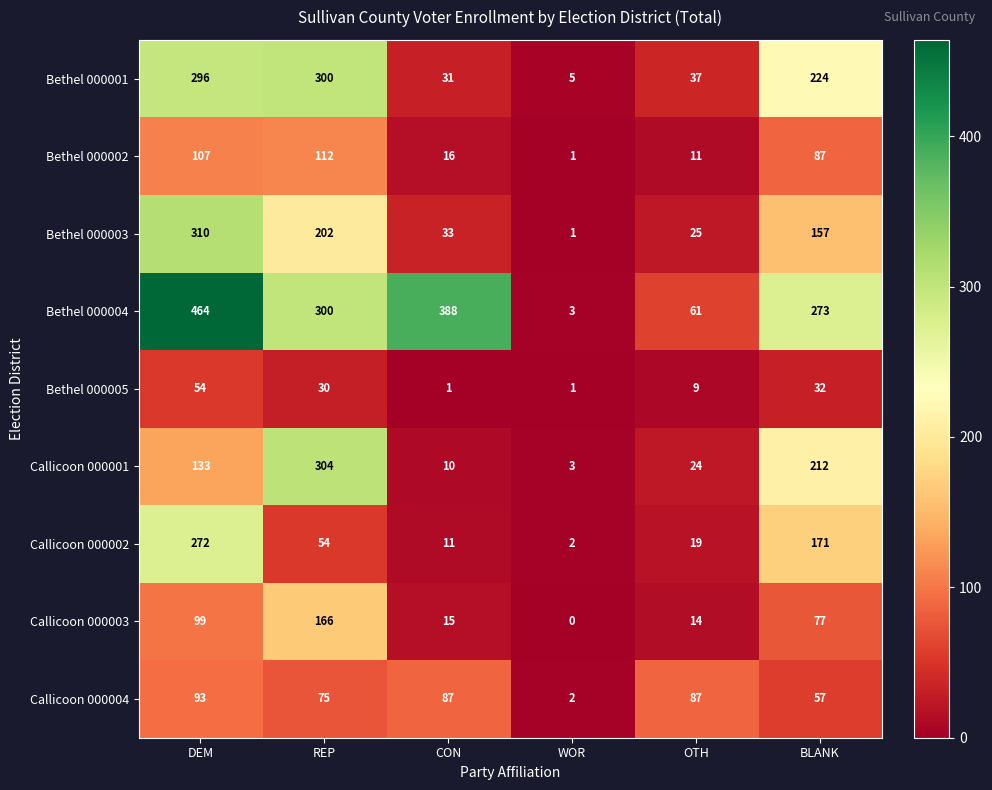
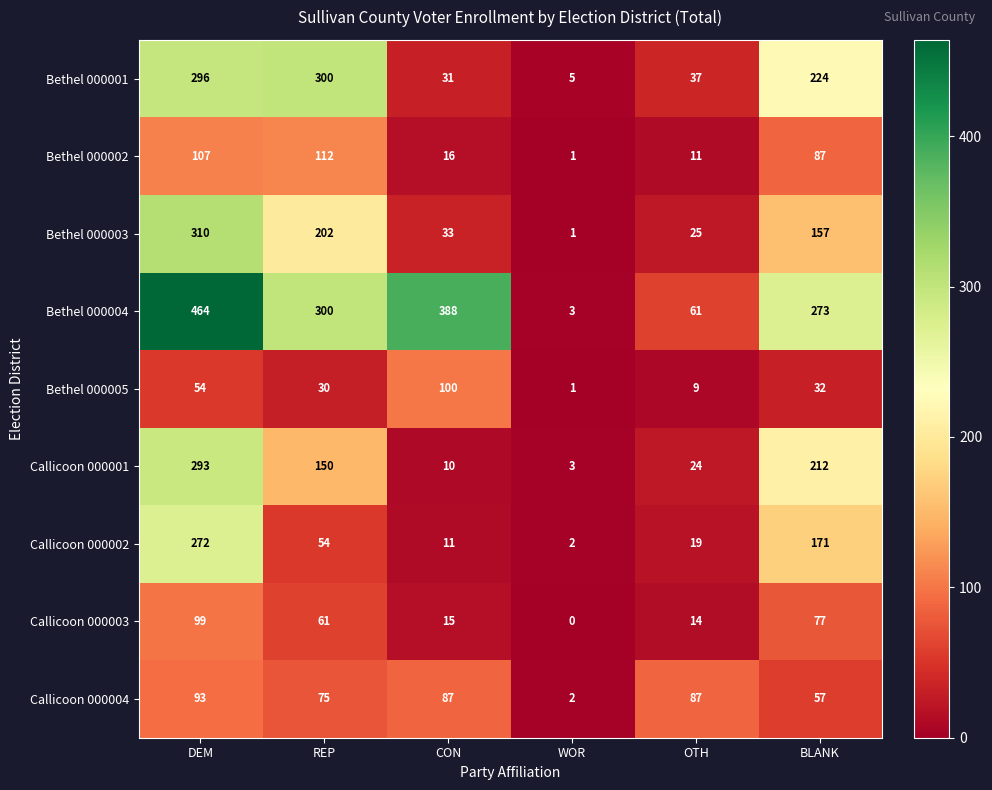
  {
    "Bethel 000001": {
      "DEM": 296,
      "REP": 300,
      "CON": 31,
      "WOR": 5,
      "OTH": 37,
      "BLANK": 224
    },
    "Bethel 000002": {
      "DEM": 107,
      "REP": 112,
      "CON": 16,
      "WOR": 1,
      "OTH": 11,
      "BLANK": 87
    },
    "Bethel 000003": {
      "DEM": 310,
      "REP": 202,
      "CON": 33,
      "WOR": 1,
      "OTH": 25,
      "BLANK": 157
    },
    "Bethel 000004": {
      "DEM": 464,
      "REP": 300,
      "CON": 388,
      "WOR": 3,
      "OTH": 61,
      "BLANK": 273
    },
    "Bethel 000005": {
      "DEM": 54,
      "REP": 30,
-     "CON": 1,
+     "CON": 100,
      "WOR": 1,
      "OTH": 9,
      "BLANK": 32
    },
    "Callicoon 000001": {
-     "DEM": 133,
-     "REP": 304,
+     "DEM": 293,
+     "REP": 150,
      "CON": 10,
      "WOR": 3,
      "OTH": 24,
      "BLANK": 212
    },
    "Callicoon 000002": {
      "DEM": 272,
      "REP": 54,
      "CON": 11,
      "WOR": 2,
      "OTH": 19,
      "BLANK": 171
    },
    "Callicoon 000003": {
      "DEM": 99,
-     "REP": 166,
+     "REP": 61,
      "CON": 15,
      "WOR": 0,
      "OTH": 14,
      "BLANK": 77
    },
    "Callicoon 000004": {
      "DEM": 93,
      "REP": 75,
      "CON": 87,
      "WOR": 2,
      "OTH": 87,
      "BLANK": 57
    }
  }
